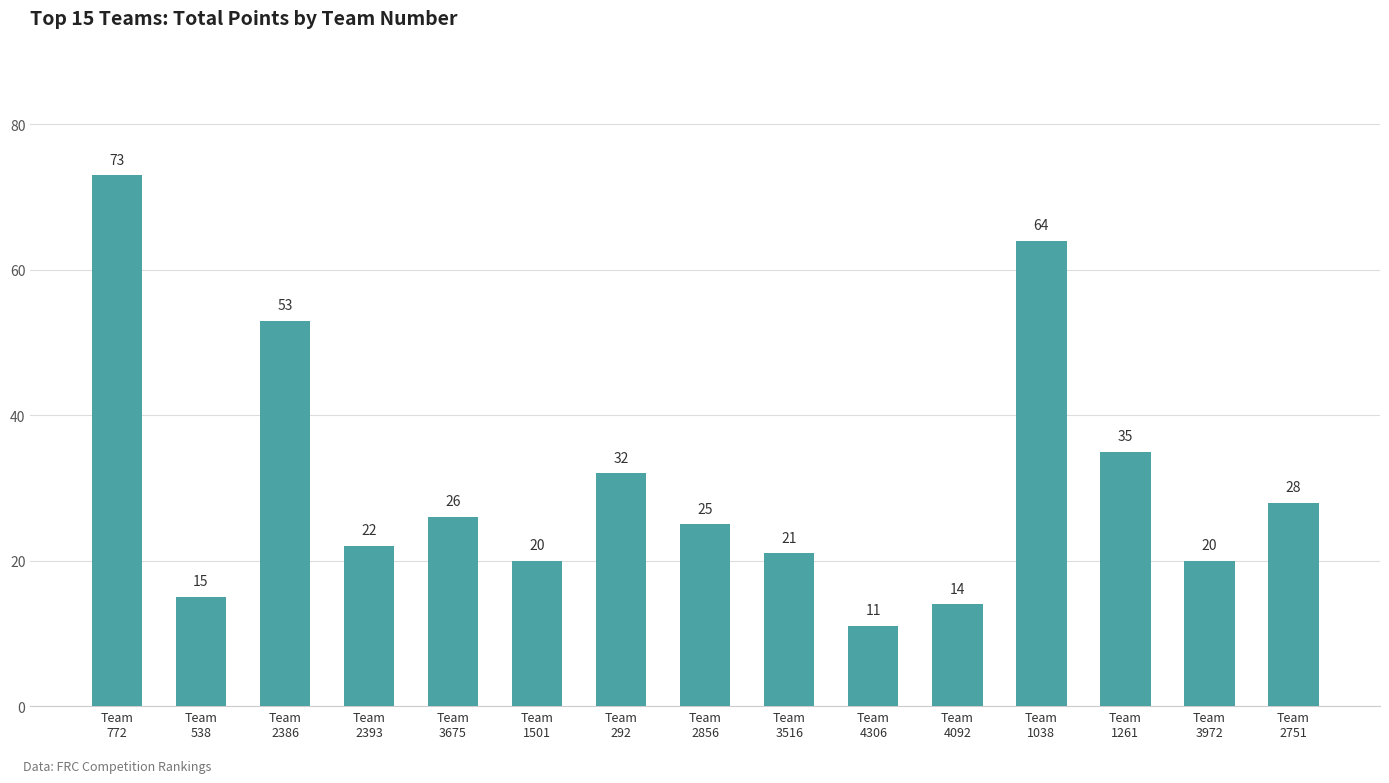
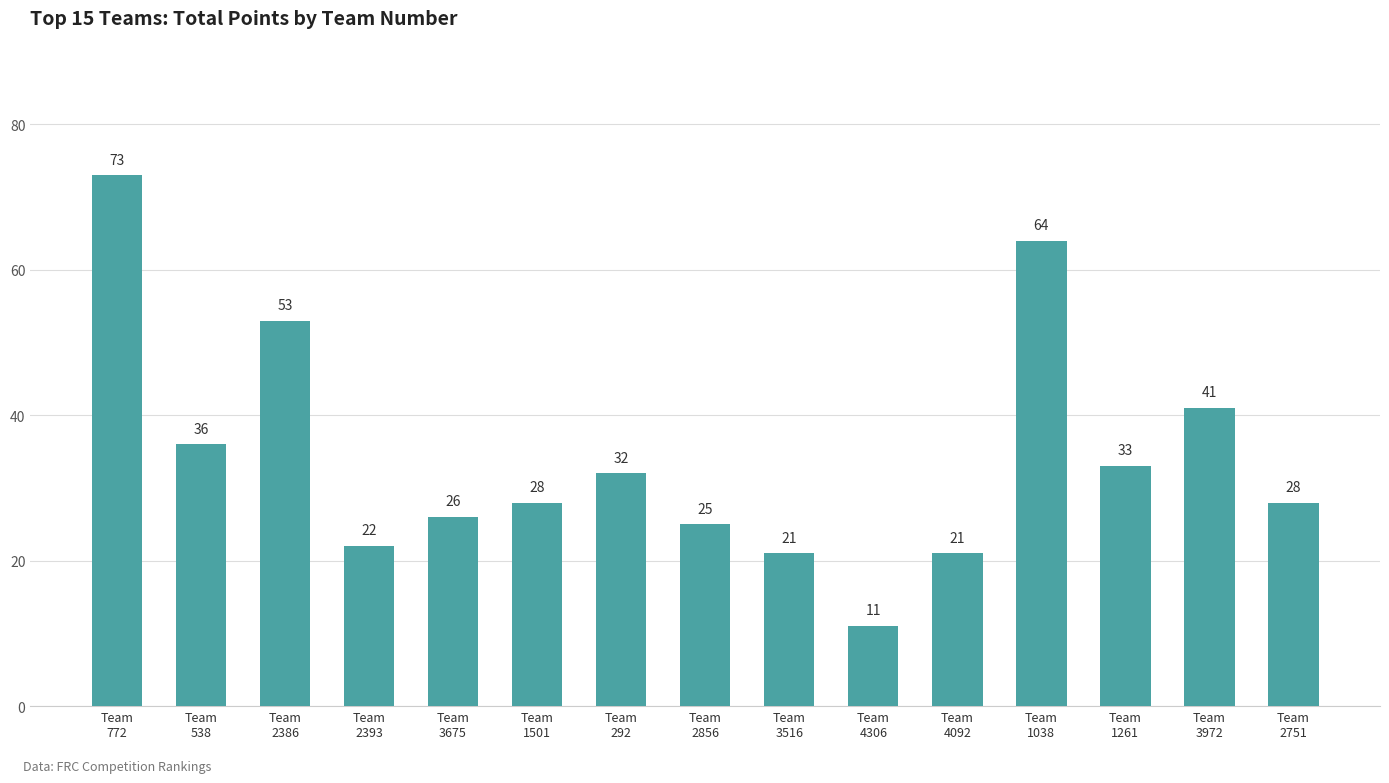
  {
    "Team 772": 73,
-   "Team 538": 15,
+   "Team 538": 36,
    "Team 2386": 53,
    "Team 2393": 22,
    "Team 3675": 26,
-   "Team 1501": 20,
+   "Team 1501": 28,
    "Team 292": 32,
    "Team 2856": 25,
    "Team 3516": 21,
    "Team 4306": 11,
-   "Team 4092": 14,
+   "Team 4092": 21,
    "Team 1038": 64,
-   "Team 1261": 35,
-   "Team 3972": 20,
+   "Team 1261": 33,
+   "Team 3972": 41,
    "Team 2751": 28
  }
